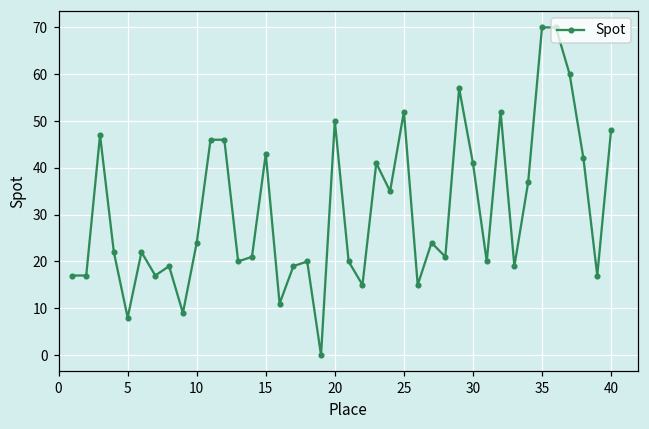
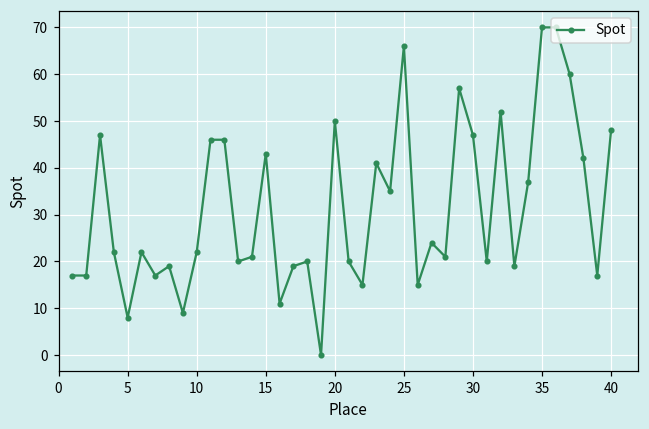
  {
    "5": 8,
-   "10": 24,
+   "10": 22,
    "15": 43,
    "20": 50,
-   "25": 52,
-   "30": 41,
+   "25": 66,
+   "30": 47,
    "35": 70,
    "40": 48
  }
